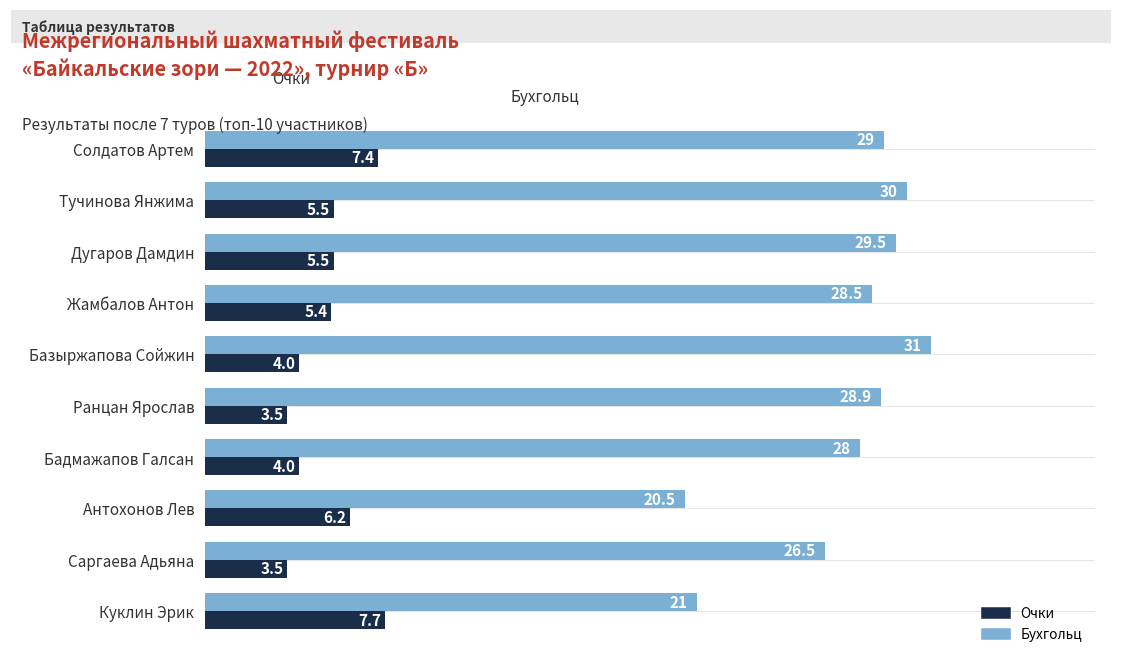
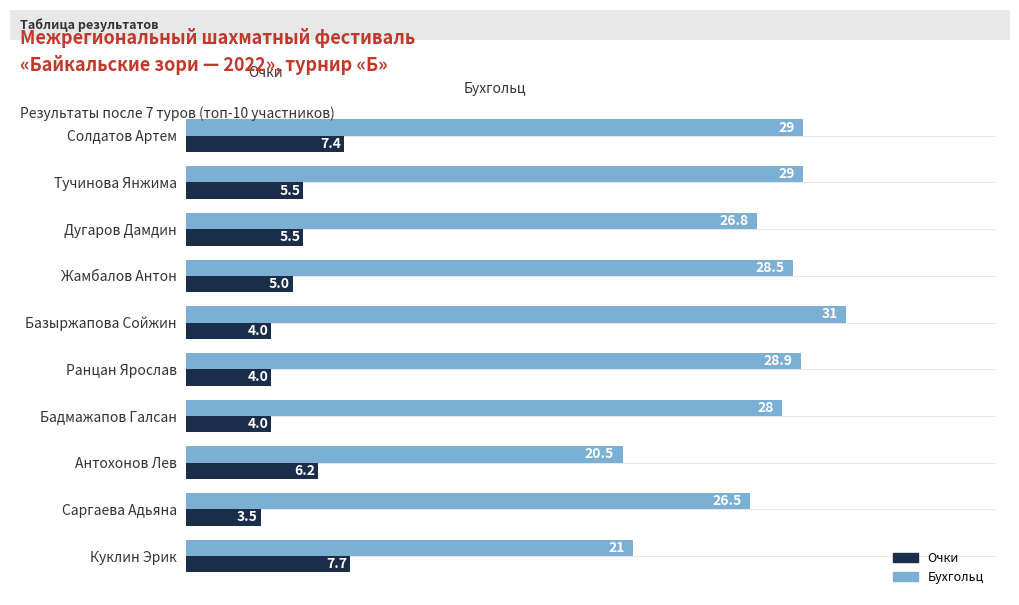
  {
    "Очки": {
      "Солдатов Артем": 7.4,
      "Тучинова Янжима": 5.5,
      "Дугаров Дамдин": 5.5,
-     "Жамбалов Антон": 5.4,
+     "Жамбалов Антон": 5.0,
      "Базыржапова Сойжин": 4.0,
-     "Ранцан Ярослав": 3.5,
+     "Ранцан Ярослав": 4.0,
      "Бадмажапов Галсан": 4.0,
      "Антохонов Лев": 6.2,
      "Саргаева Адьяна": 3.5,
      "Куклин Эрик": 7.7
    },
    "Бухгольц": {
      "Солдатов Артем": 29,
-     "Тучинова Янжима": 30,
-     "Дугаров Дамдин": 29.5,
+     "Тучинова Янжима": 29,
+     "Дугаров Дамдин": 26.8,
      "Жамбалов Антон": 28.5,
      "Базыржапова Сойжин": 31,
      "Ранцан Ярослав": 28.9,
      "Бадмажапов Галсан": 28,
      "Антохонов Лев": 20.5,
      "Саргаева Адьяна": 26.5,
      "Куклин Эрик": 21
    }
  }
